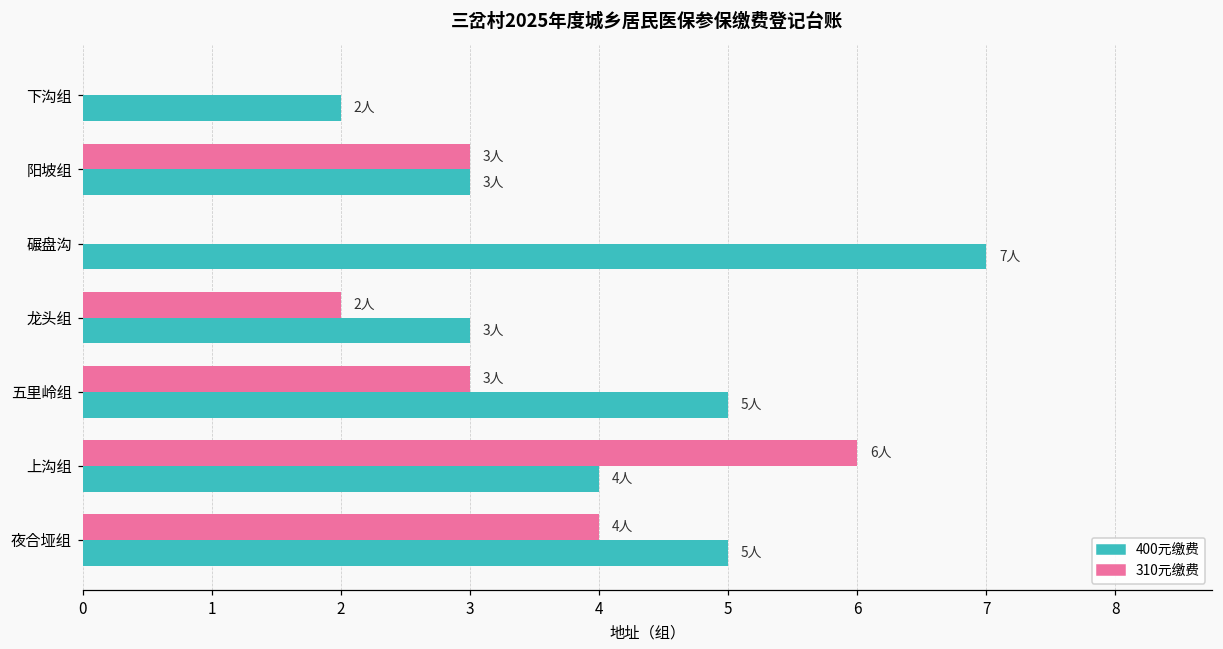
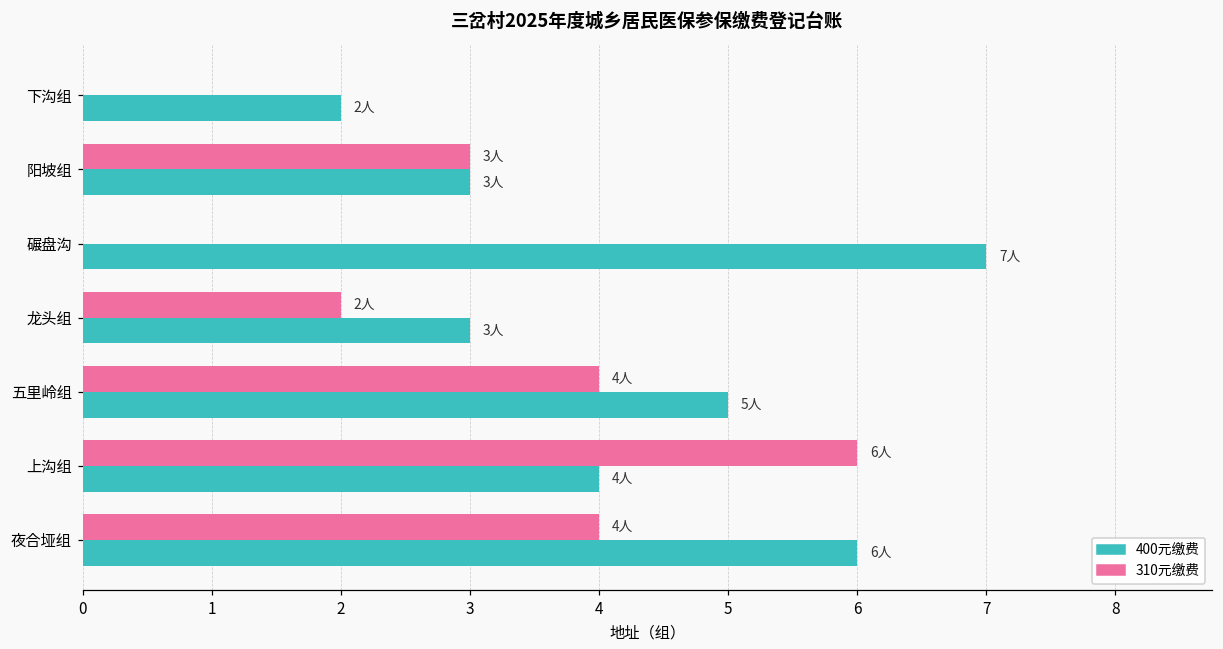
  {
    "400元缴费": {
      "下沟组": "2人",
      "阳坡组": "3人",
      "碾盘沟": "7人",
      "龙头组": "3人",
      "五里岭组": "5人",
      "上沟组": "4人",
-     "夜合垭组": "5人"
+     "夜合垭组": "6人"
    },
    "310元缴费": {
      "阳坡组": "3人",
      "龙头组": "2人",
-     "五里岭组": "3人",
+     "五里岭组": "4人",
      "上沟组": "6人",
      "夜合垭组": "4人"
    }
  }
